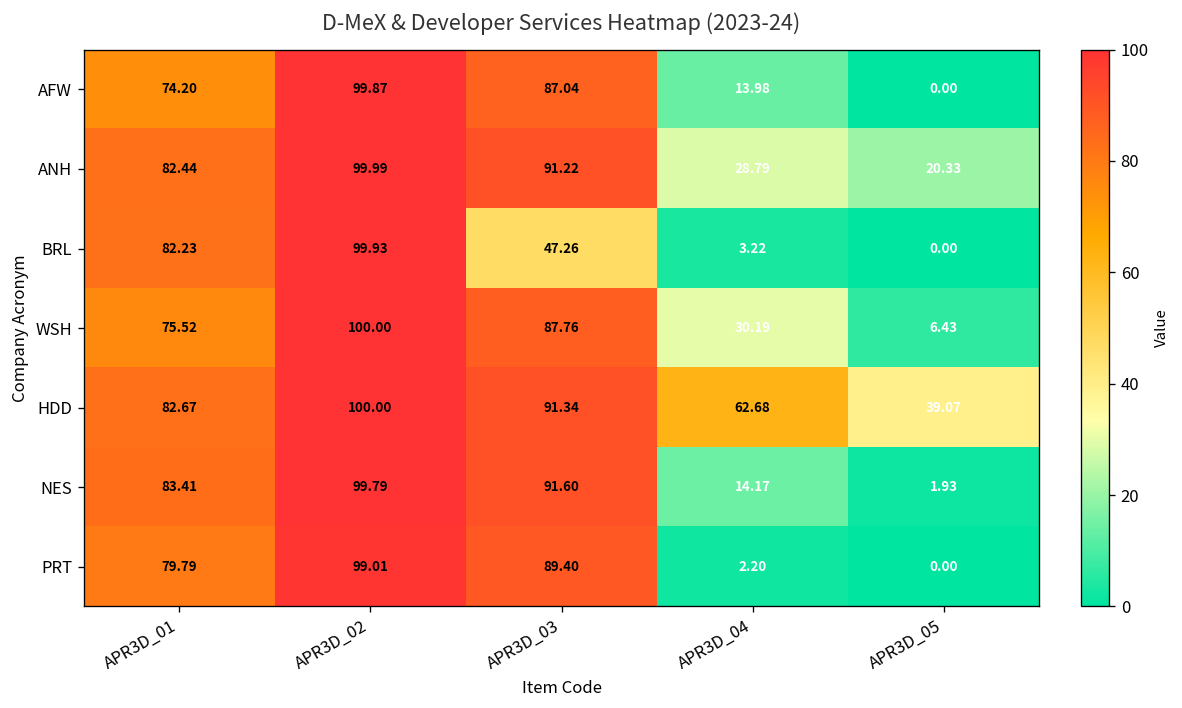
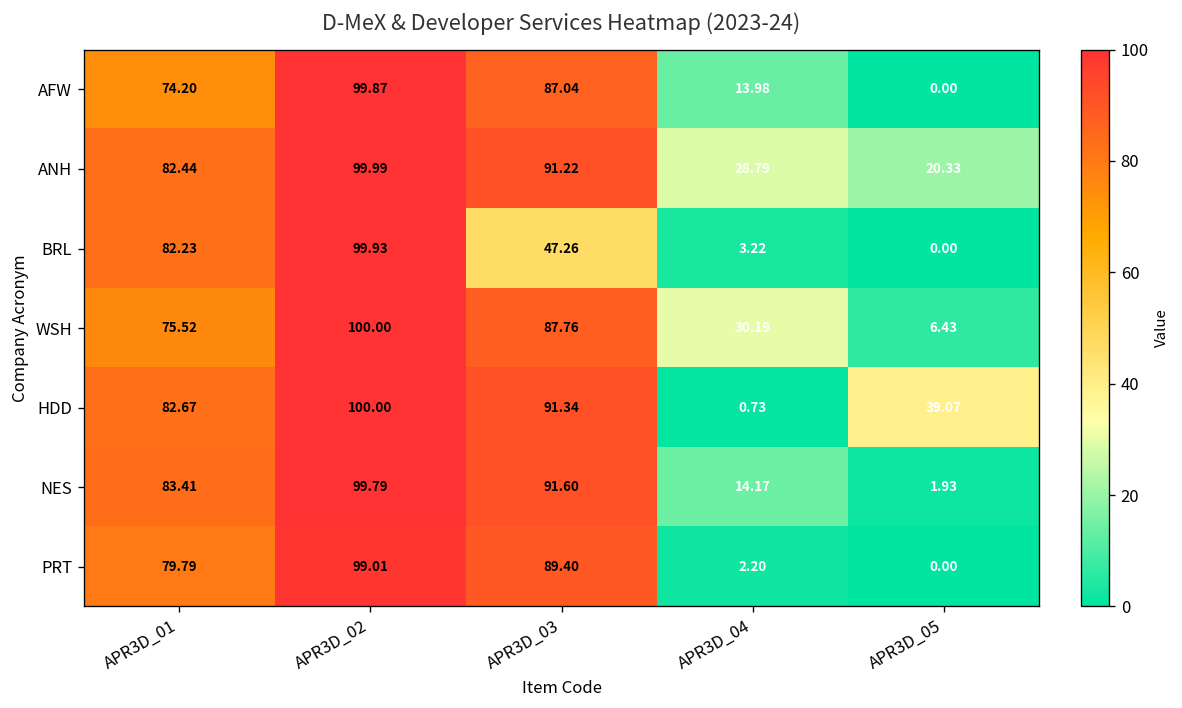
  {
    "AFW": {
      "APR3D_01": 74.20,
      "APR3D_02": 99.87,
      "APR3D_03": 87.04,
      "APR3D_04": 13.98,
      "APR3D_05": 0.00
    },
    "ANH": {
      "APR3D_01": 82.44,
      "APR3D_02": 99.99,
      "APR3D_03": 91.22,
      "APR3D_04": 28.79,
      "APR3D_05": 20.33
    },
    "BRL": {
      "APR3D_01": 82.23,
      "APR3D_02": 99.93,
      "APR3D_03": 47.26,
      "APR3D_04": 3.22,
      "APR3D_05": 0.00
    },
    "WSH": {
      "APR3D_01": 75.52,
      "APR3D_02": 100.00,
      "APR3D_03": 87.76,
      "APR3D_04": 30.19,
      "APR3D_05": 6.43
    },
    "HDD": {
      "APR3D_01": 82.67,
      "APR3D_02": 100.00,
      "APR3D_03": 91.34,
-     "APR3D_04": 62.68,
+     "APR3D_04": 0.73,
      "APR3D_05": 39.07
    },
    "NES": {
      "APR3D_01": 83.41,
      "APR3D_02": 99.79,
      "APR3D_03": 91.60,
      "APR3D_04": 14.17,
      "APR3D_05": 1.93
    },
    "PRT": {
      "APR3D_01": 79.79,
      "APR3D_02": 99.01,
      "APR3D_03": 89.40,
      "APR3D_04": 2.20,
      "APR3D_05": 0.00
    }
  }
